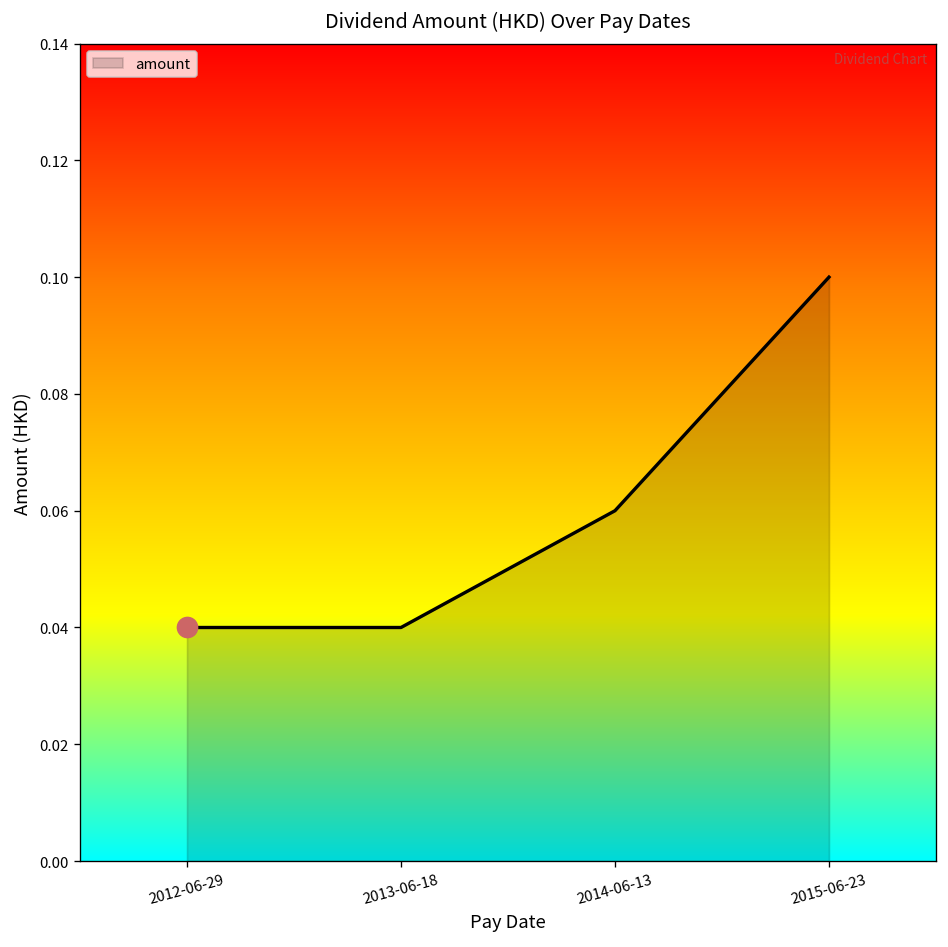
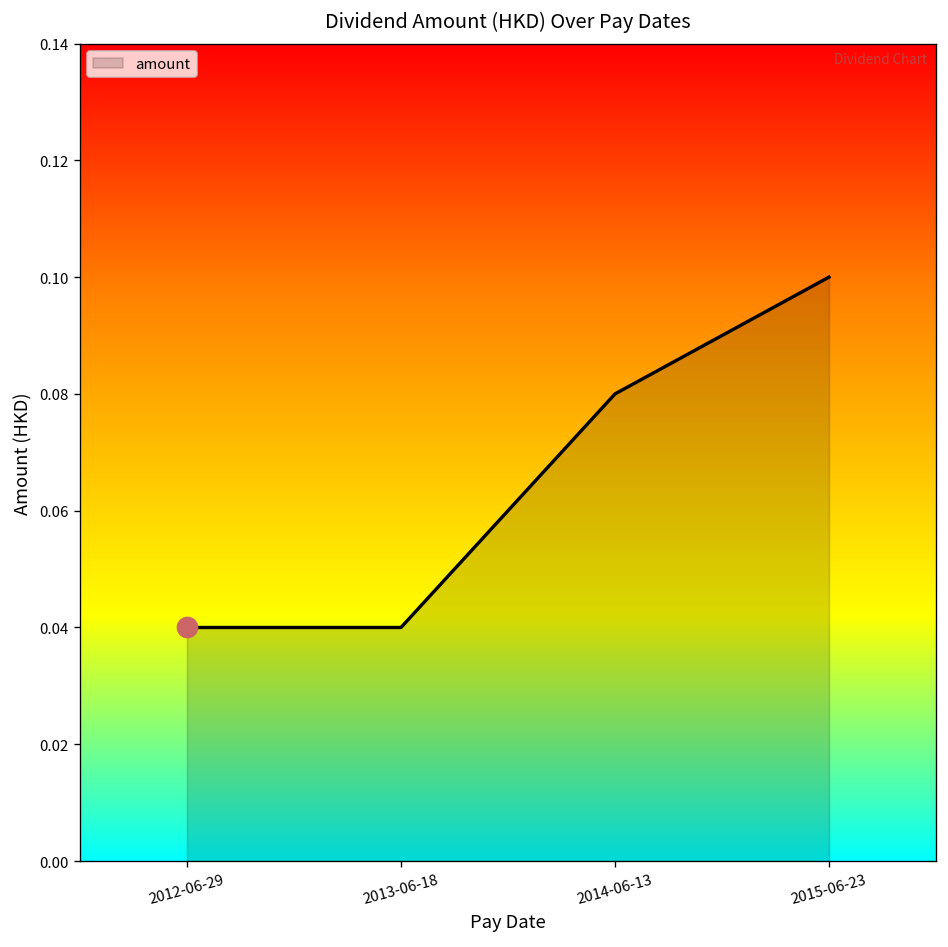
  {
    "amount": {
      "2013-06-18": 0.04,
-     "2014-06-13": 0.06,
+     "2014-06-13": 0.08,
      "2015-06-23": 0.10
    }
  }
